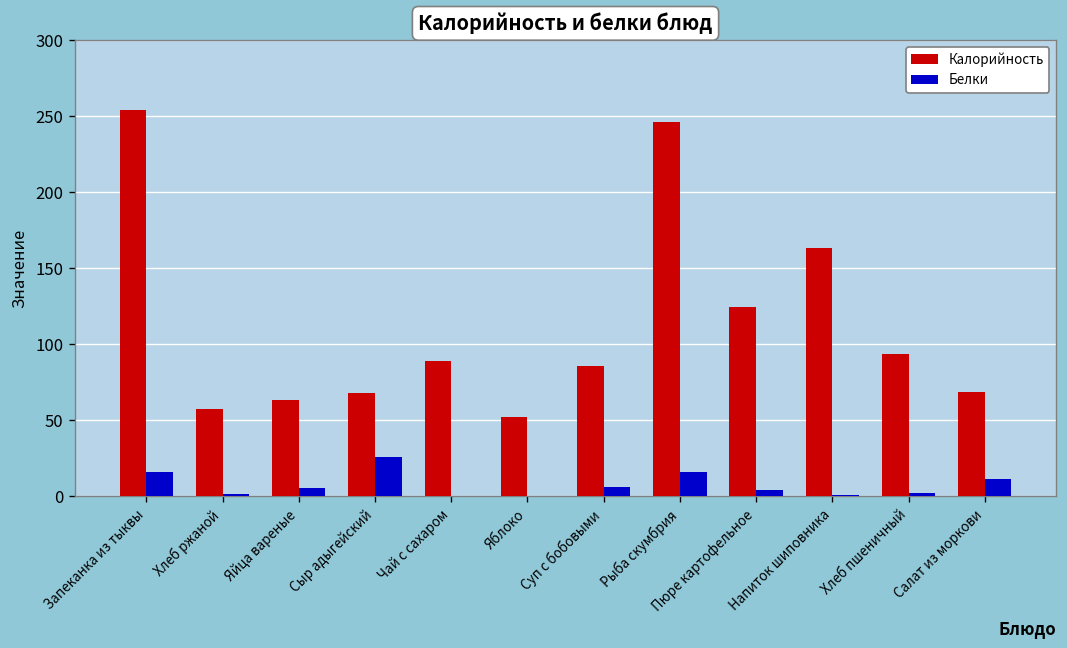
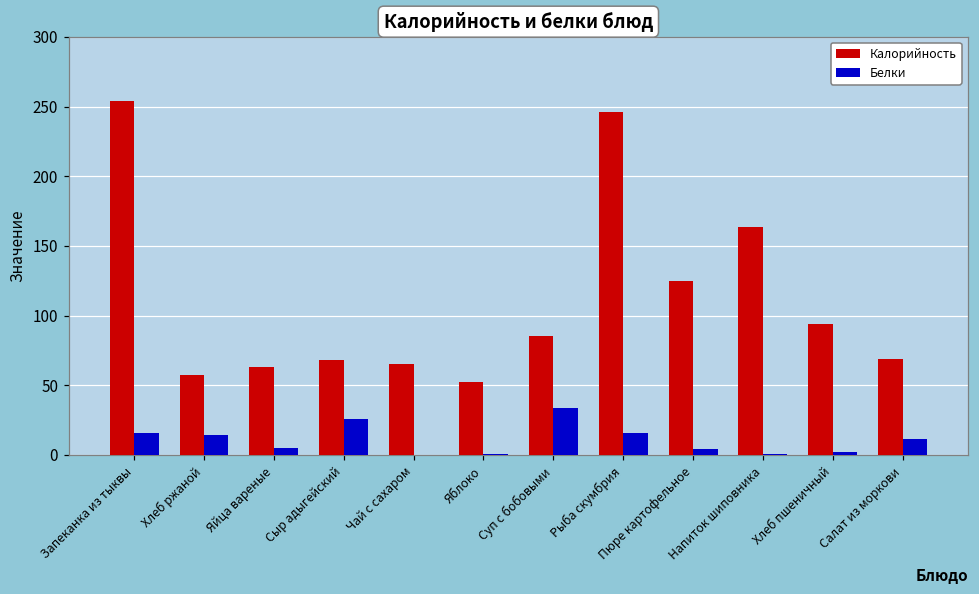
  {
    "Калорийность": {
      "Запеканка из тыквы": 254,
      "Хлеб ржаной": 58,
      "Яйца вареные": 63,
      "Сыр адыгейский": 68,
-     "Чай с сахаром": 89,
+     "Чай с сахаром": 65,
      "Яблоко": 52,
      "Суп с бобовыми": 86,
      "Рыба скумбрия": 246,
      "Пюре картофельное": 125,
      "Напиток шиповника": 163,
      "Хлеб пшеничный": 94,
      "Салат из моркови": 69
    },
    "Белки": {
      "Запеканка из тыквы": 16,
-     "Хлеб ржаной": 2,
+     "Хлеб ржаной": 14,
      "Яйца вареные": 5,
      "Сыр адыгейский": 26,
-     "Суп с бобовыми": 6,
+     "Суп с бобовыми": 34,
      "Рыба скумбрия": 16,
      "Пюре картофельное": 4,
      "Хлеб пшеничный": 2,
      "Салат из моркови": 12
    }
  }
